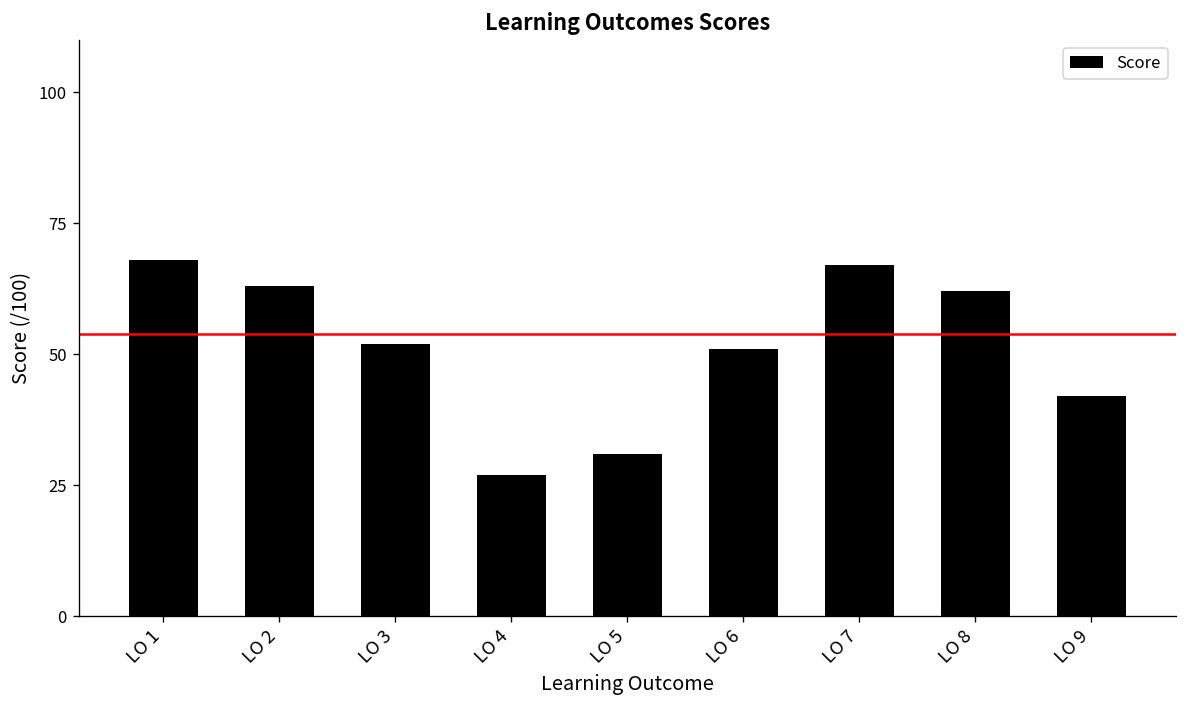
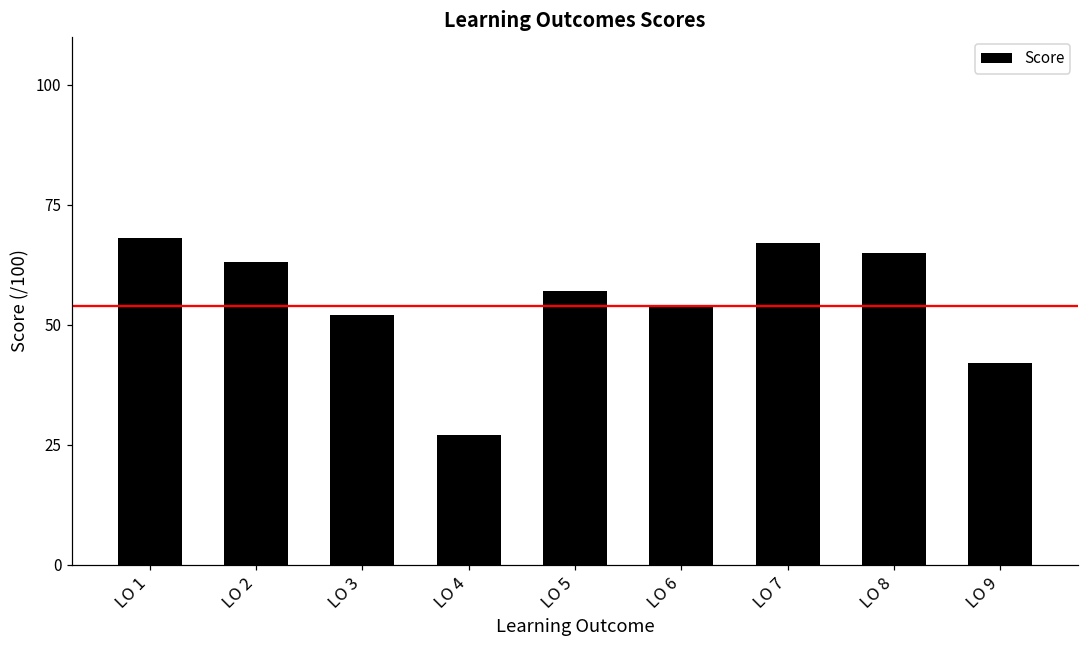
  {
    "LO 1": 68,
    "LO 2": 63,
    "LO 3": 52,
    "LO 4": 27,
-   "LO 5": 31,
-   "LO 6": 51,
+   "LO 5": 57,
+   "LO 6": 54,
    "LO 7": 67,
-   "LO 8": 62,
+   "LO 8": 65,
    "LO 9": 42
  }
